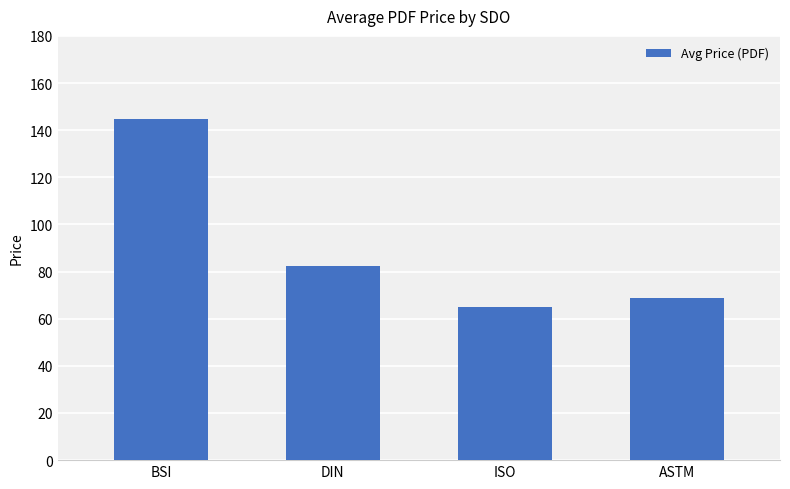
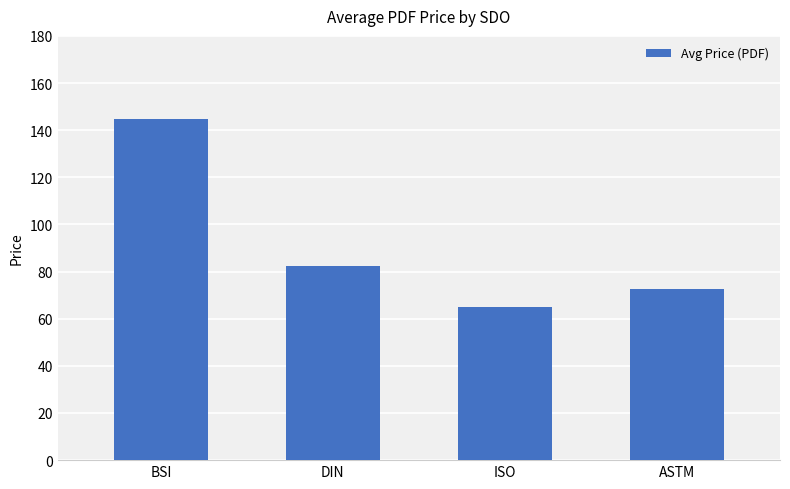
  {
    "BSI": 145,
    "DIN": 82,
    "ISO": 65,
-   "ASTM": 69
+   "ASTM": 73
  }
